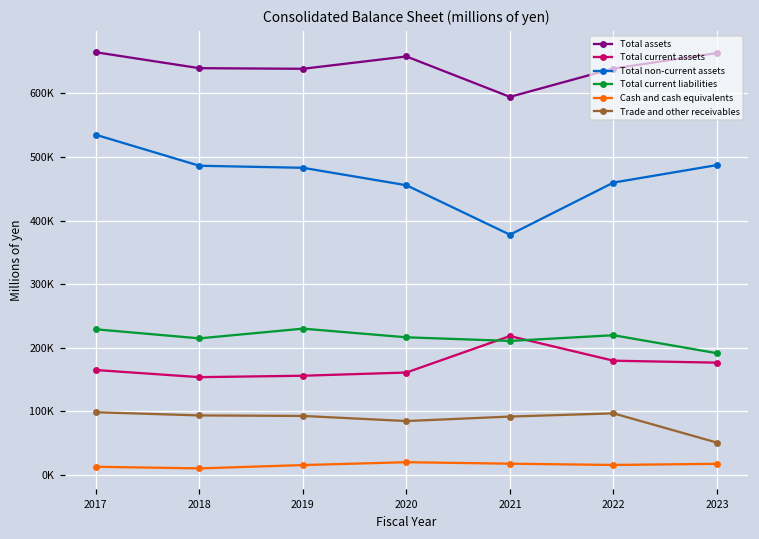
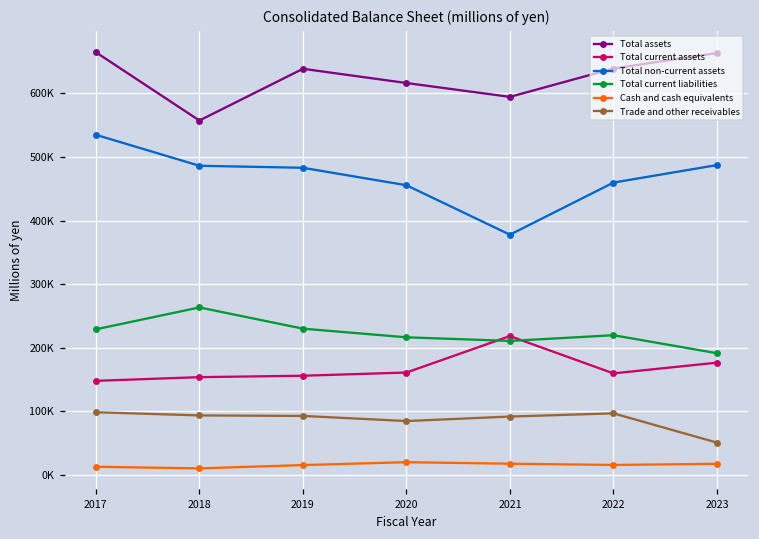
  {
    "Total assets": {
      "2017": 660000,
-     "2018": 640000,
+     "2018": 560000,
      "2019": 640000,
-     "2020": 660000,
+     "2020": 620000,
      "2021": 590000
    },
    "Total current assets": {
-     "2017": 160000,
+     "2017": 150000,
      "2018": 150000,
      "2019": 160000,
      "2020": 160000,
      "2021": 220000,
-     "2022": 180000,
+     "2022": 160000,
      "2023": 180000
    },
    "Total non-current assets": {
      "2017": 530000,
      "2018": 490000,
      "2019": 480000,
      "2020": 460000,
      "2021": 380000,
      "2022": 460000,
      "2023": 490000
    },
    "Total current liabilities": {
      "2017": 230000,
-     "2018": 210000,
+     "2018": 260000,
      "2019": 230000,
      "2020": 220000,
      "2021": 210000,
      "2022": 220000,
      "2023": 190000
    },
    "Cash and cash equivalents": {
      "2017": 10000,
      "2018": 10000,
      "2019": 20000,
      "2020": 20000,
      "2021": 20000,
      "2022": 20000,
      "2023": 20000
    },
    "Trade and other receivables": {
      "2017": 100000,
      "2018": 90000,
      "2019": 90000,
      "2020": 80000,
      "2021": 90000,
      "2022": 100000,
      "2023": 50000
    }
  }
